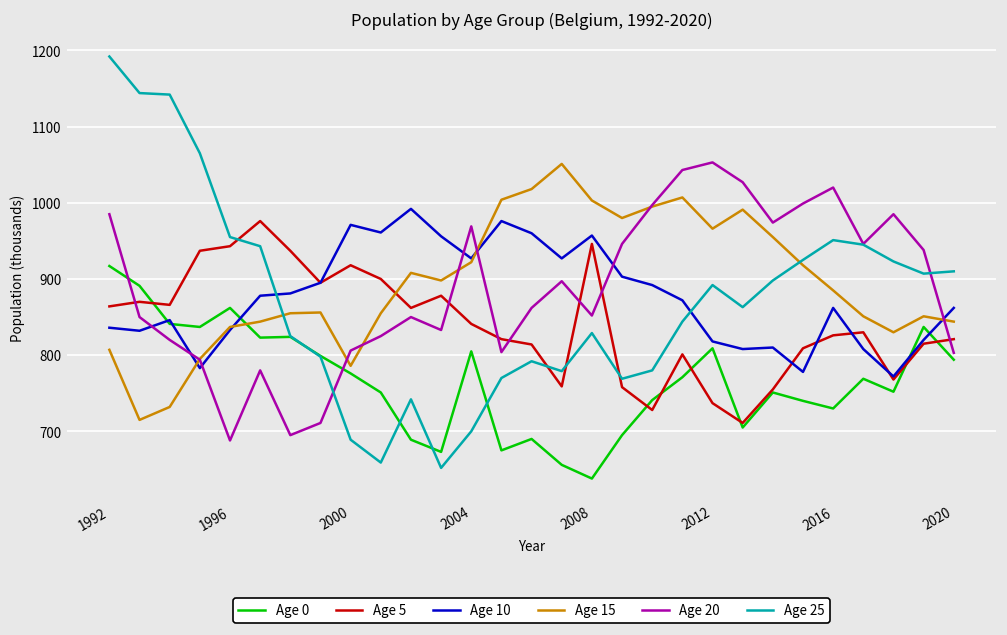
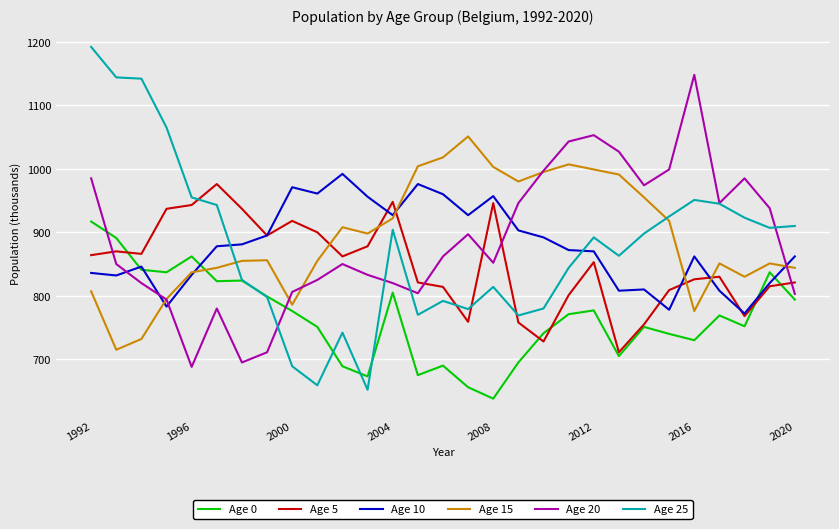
  {
    "Age 0": {
      "1992": 920,
      "1996": 860,
      "2000": 780,
      "2004": 810,
      "2008": 640,
-     "2012": 810,
+     "2012": 780,
      "2016": 730,
      "2020": 790
    },
    "Age 5": {
      "1992": 860,
      "1996": 940,
      "2000": 920,
-     "2004": 840,
+     "2004": 950,
      "2008": 950,
-     "2012": 740,
+     "2012": 850,
      "2016": 830,
      "2020": 820
    },
    "Age 10": {
      "1992": 840,
      "1996": 830,
      "2000": 970,
      "2004": 930,
      "2008": 960,
-     "2012": 820,
+     "2012": 870,
      "2016": 860,
      "2020": 860
    },
    "Age 15": {
      "1992": 810,
      "1996": 840,
      "2000": 790,
      "2004": 920,
      "2008": 1000,
-     "2012": 970,
-     "2016": 890,
+     "2012": 1000,
+     "2016": 780,
      "2020": 840
    },
    "Age 20": {
      "1992": 990,
      "1996": 690,
      "2000": 810,
-     "2004": 970,
+     "2004": 820,
      "2008": 850,
      "2012": 1050,
-     "2016": 1020,
+     "2016": 1150,
      "2020": 800
    },
    "Age 25": {
      "1992": 1190,
      "1996": 960,
      "2000": 690,
-     "2004": 700,
-     "2008": 830,
+     "2004": 900,
+     "2008": 810,
      "2012": 890,
      "2016": 950,
      "2020": 910
    }
  }
